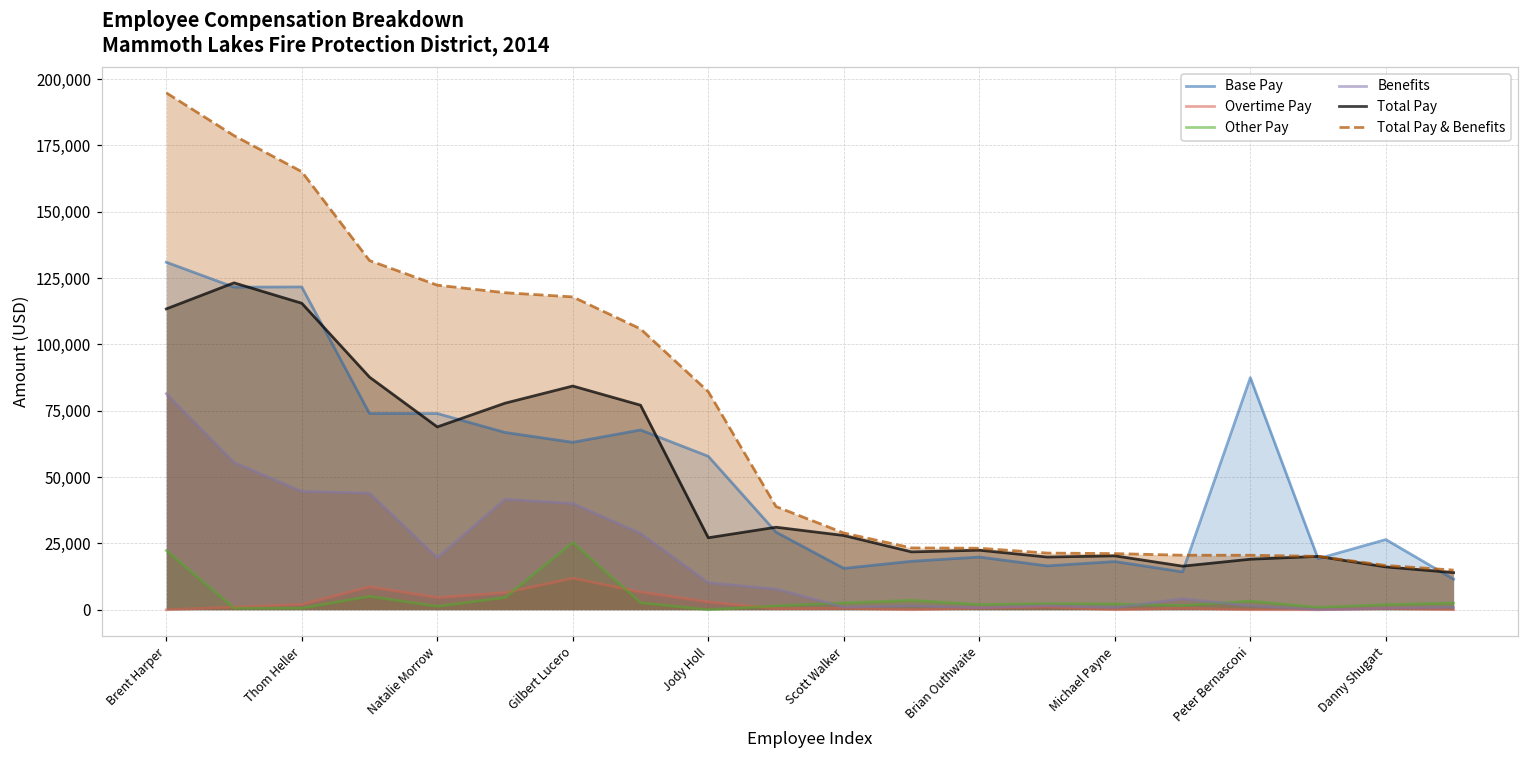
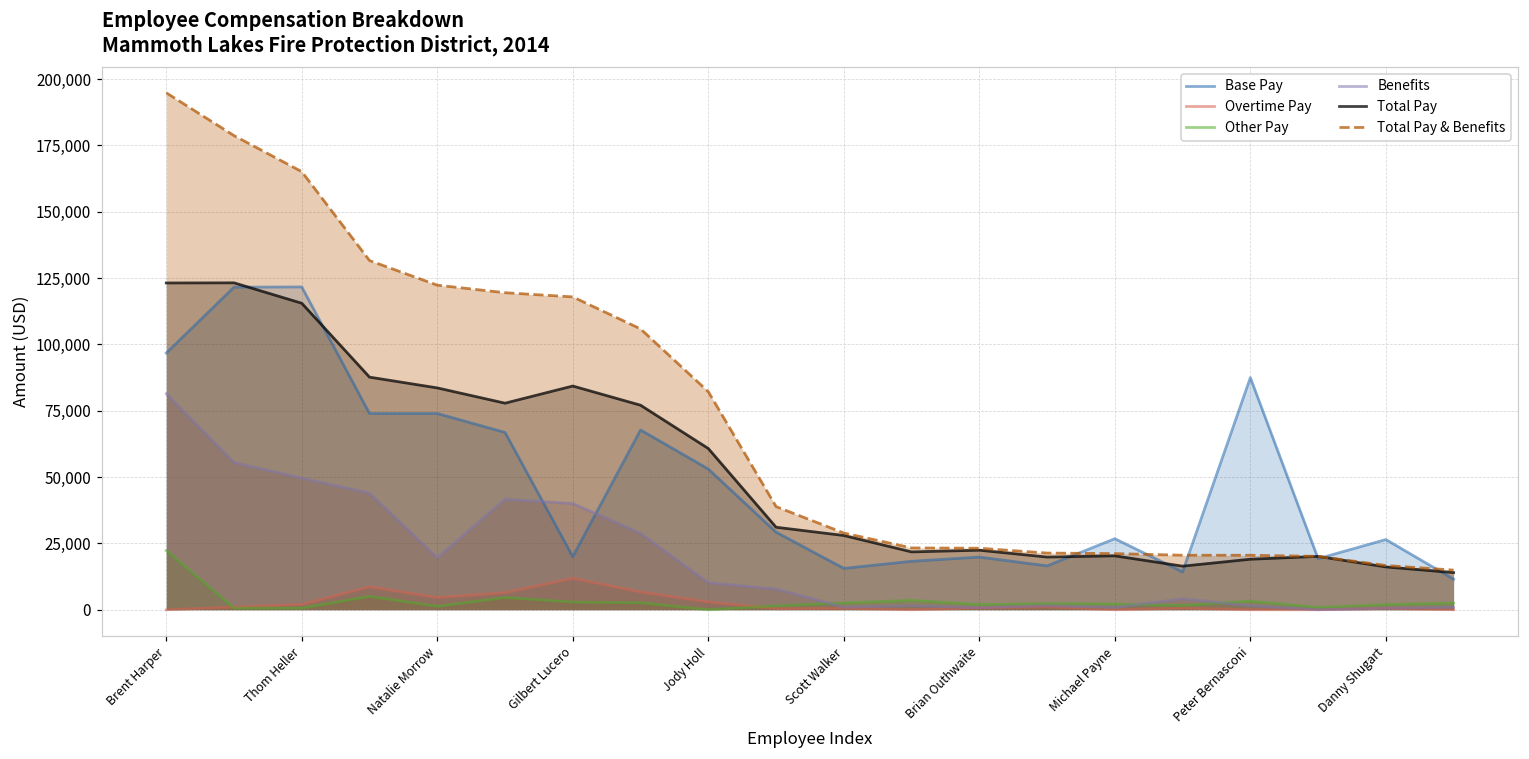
  {
    "Base Pay": {
-     "Brent Harper": "131,000",
+     "Brent Harper": "97,000",
      "Thom Heller": "122,000",
      "Natalie Morrow": "74,000",
-     "Gilbert Lucero": "63,000",
-     "Jody Holl": "58,000",
+     "Gilbert Lucero": "20,000",
+     "Jody Holl": "53,000",
      "Scott Walker": "16,000",
      "Brian Outhwaite": "20,000",
-     "Michael Payne": "18,000",
+     "Michael Payne": "27,000",
      "Peter Bernasconi": "87,000",
      "Danny Shugart": "26,000"
    },
    "Overtime Pay": {
      "Brent Harper": "0",
      "Thom Heller": "2,000",
      "Natalie Morrow": "5,000",
      "Gilbert Lucero": "12,000",
      "Jody Holl": "3,000",
      "Peter Bernasconi": "0"
    },
    "Other Pay": {
      "Brent Harper": "22,000",
      "Thom Heller": "1,000",
      "Natalie Morrow": "1,000",
-     "Gilbert Lucero": "25,000",
+     "Gilbert Lucero": "3,000",
      "Jody Holl": "0",
      "Scott Walker": "3,000",
      "Brian Outhwaite": "2,000",
      "Michael Payne": "2,000",
      "Peter Bernasconi": "3,000",
      "Danny Shugart": "2,000"
    },
    "Benefits": {
      "Brent Harper": "81,000",
-     "Thom Heller": "45,000",
+     "Thom Heller": "50,000",
      "Natalie Morrow": "20,000",
      "Gilbert Lucero": "40,000",
      "Jody Holl": "10,000",
      "Peter Bernasconi": "2,000"
    },
    "Total Pay": {
-     "Brent Harper": "113,000",
+     "Brent Harper": "123,000",
      "Thom Heller": "116,000",
-     "Natalie Morrow": "69,000",
+     "Natalie Morrow": "84,000",
      "Gilbert Lucero": "84,000",
-     "Jody Holl": "27,000",
+     "Jody Holl": "61,000",
      "Peter Bernasconi": "19,000"
    },
    "Total Pay & Benefits": {
      "Brent Harper": "195,000",
      "Thom Heller": "165,000",
      "Natalie Morrow": "122,000",
      "Gilbert Lucero": "118,000",
      "Jody Holl": "82,000",
      "Peter Bernasconi": "21,000"
    }
  }
